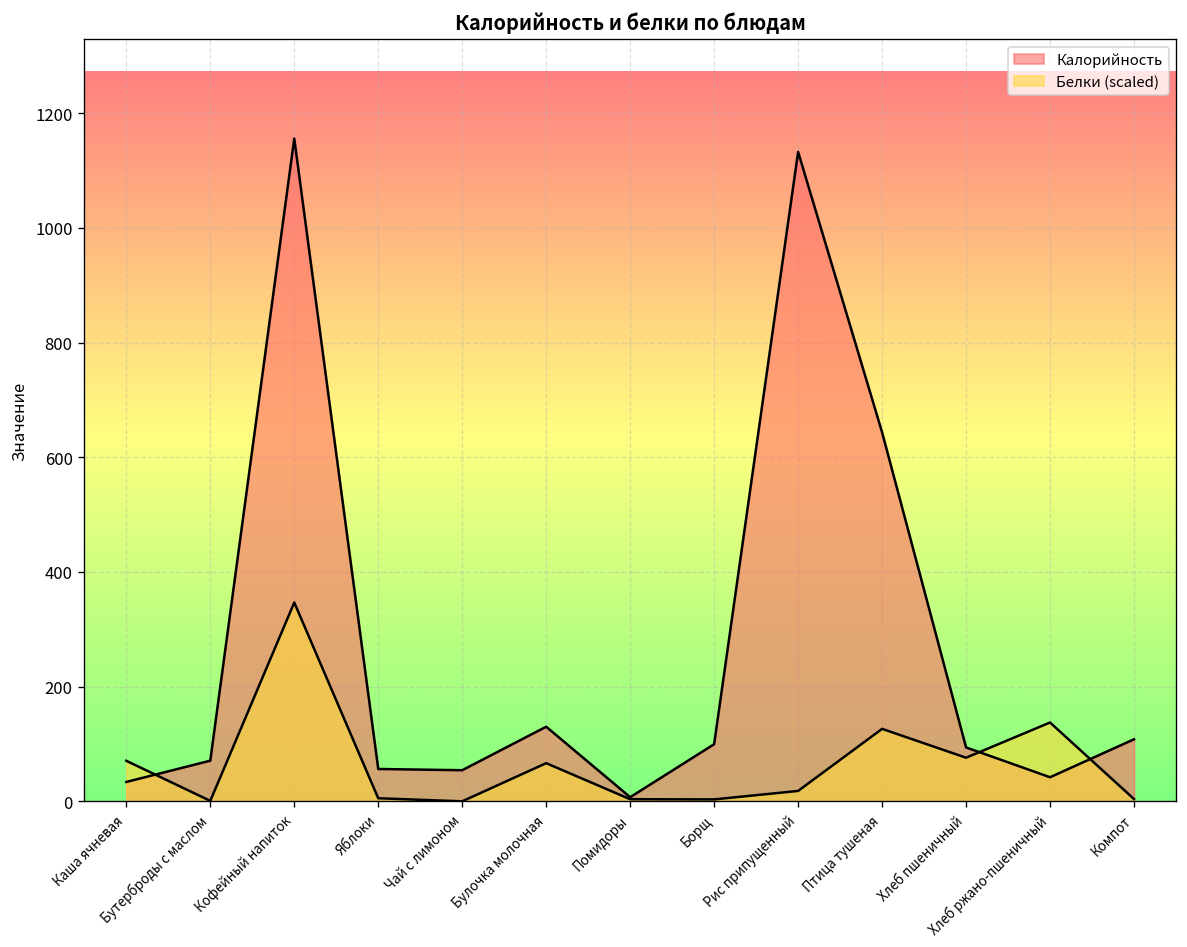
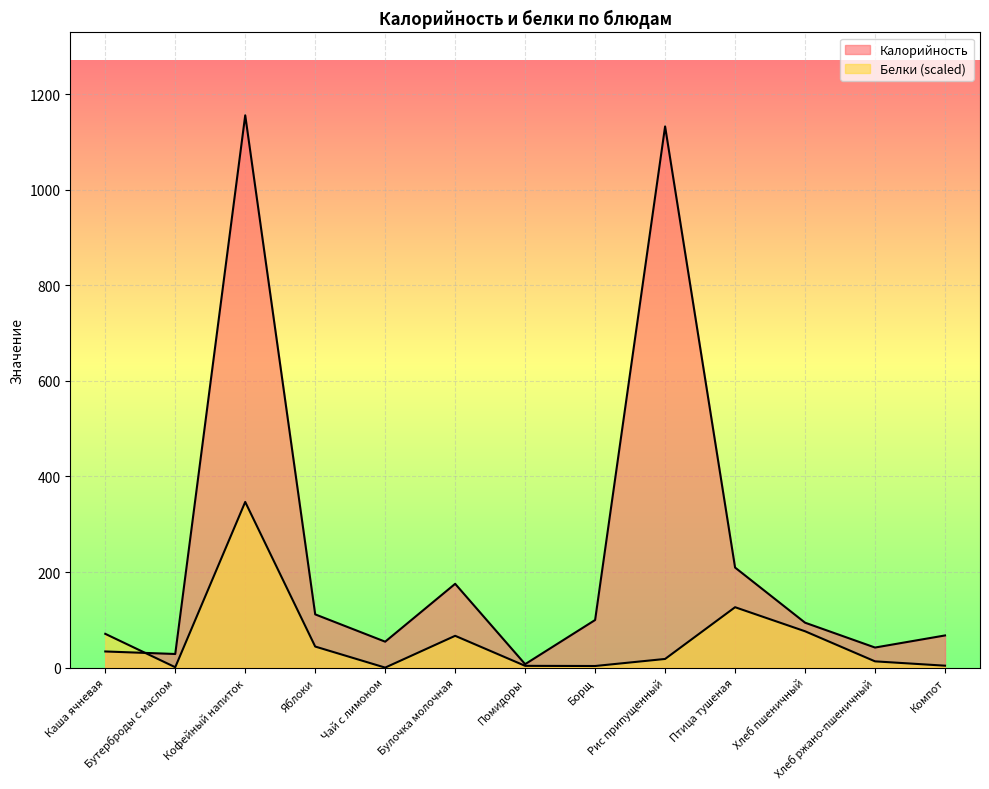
  {
    "Калорийность": {
      "Каша ячневая": 30,
-     "Бутерброды с маслом": 70,
+     "Бутерброды с маслом": 30,
      "Кофейный напиток": 1160,
-     "Яблоки": 60,
+     "Яблоки": 110,
      "Чай с лимоном": 50,
-     "Булочка молочная": 130,
+     "Булочка молочная": 180,
      "Борщ": 100,
      "Рис припущенный": 1130,
-     "Птица тушеная": 640,
+     "Птица тушеная": 210,
      "Хлеб пшеничный": 90,
      "Хлеб ржано-пшеничный": 40,
-     "Компот": 110
+     "Компот": 70
    },
    "Белки (scaled)": {
      "Каша ячневая": 70,
      "Бутерброды с маслом": 0,
      "Кофейный напиток": 350,
-     "Яблоки": 10,
+     "Яблоки": 40,
      "Чай с лимоном": 0,
      "Булочка молочная": 70,
      "Борщ": 0,
      "Рис припущенный": 20,
      "Птица тушеная": 130,
      "Хлеб пшеничный": 80,
-     "Хлеб ржано-пшеничный": 140,
+     "Хлеб ржано-пшеничный": 10,
      "Компот": 0
    }
  }
